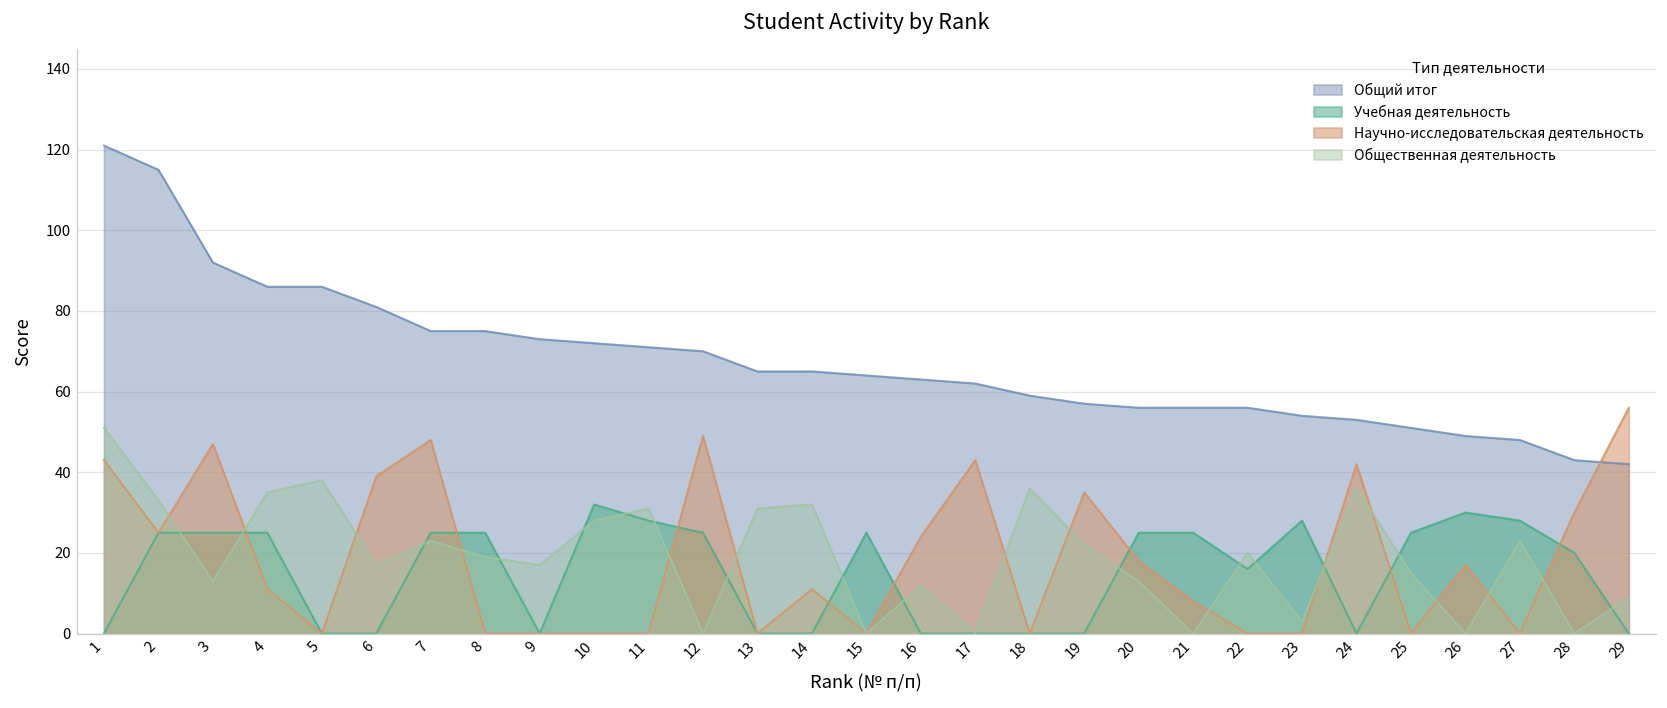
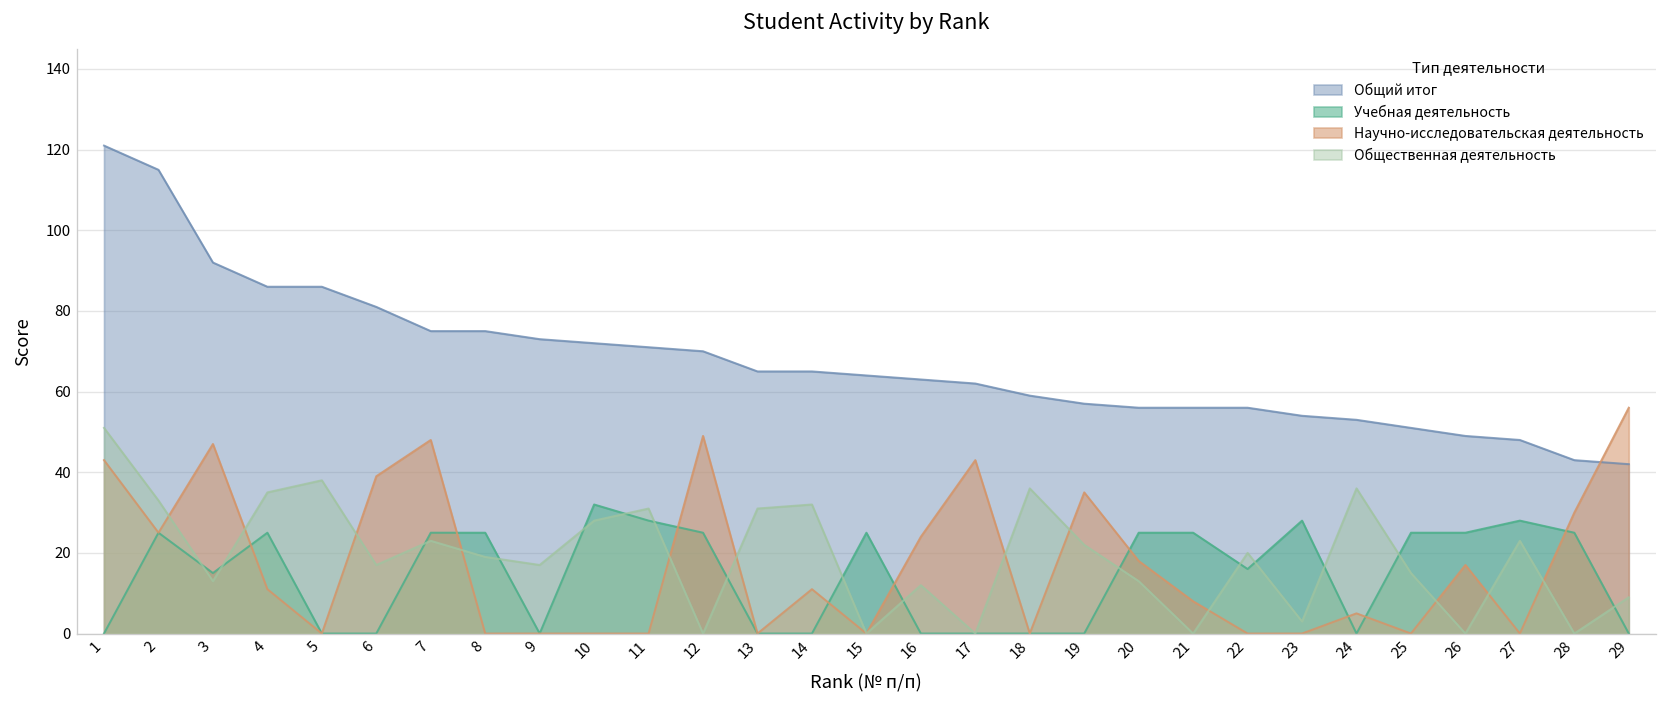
  {
    "Учебная деятельность": {
      "1": 0,
-     "3": 25,
+     "3": 15,
      "4": 25,
      "6": 0,
      "7": 25,
      "8": 25,
      "10": 32,
      "11": 28,
      "12": 25,
      "14": 0,
      "15": 25,
      "16": 0,
      "19": 0,
      "20": 25,
      "21": 25,
      "22": 16,
      "23": 28,
      "24": 0,
      "25": 25,
-     "26": 30,
+     "26": 25,
      "27": 28,
-     "28": 20,
+     "28": 25,
      "29": 0
    },
    "Научно-исследовательская деятельность": {
      "1": 43,
      "3": 47,
      "4": 11,
      "6": 39,
      "7": 48,
      "8": 0,
      "10": 0,
      "11": 0,
      "12": 49,
      "14": 11,
      "16": 24,
      "17": 43,
      "19": 35,
      "20": 18,
      "21": 8,
      "22": 0,
      "23": 0,
-     "24": 42,
+     "24": 5,
      "25": 0,
      "26": 17,
      "27": 0,
      "28": 30,
      "29": 56
    }
  }
